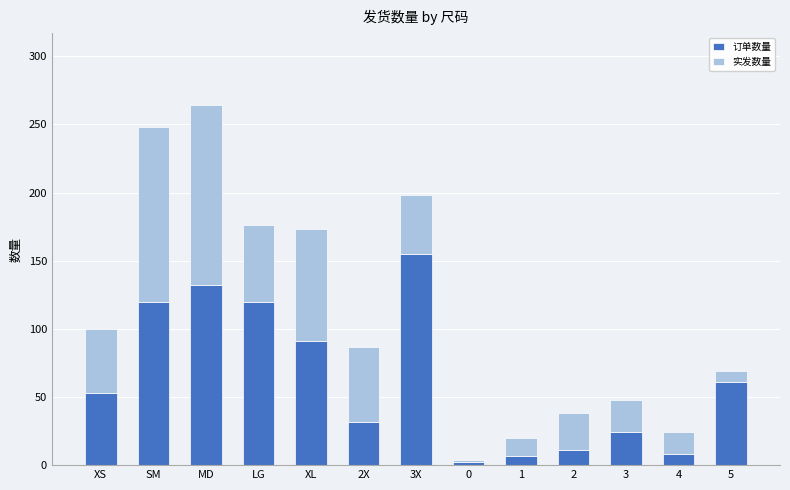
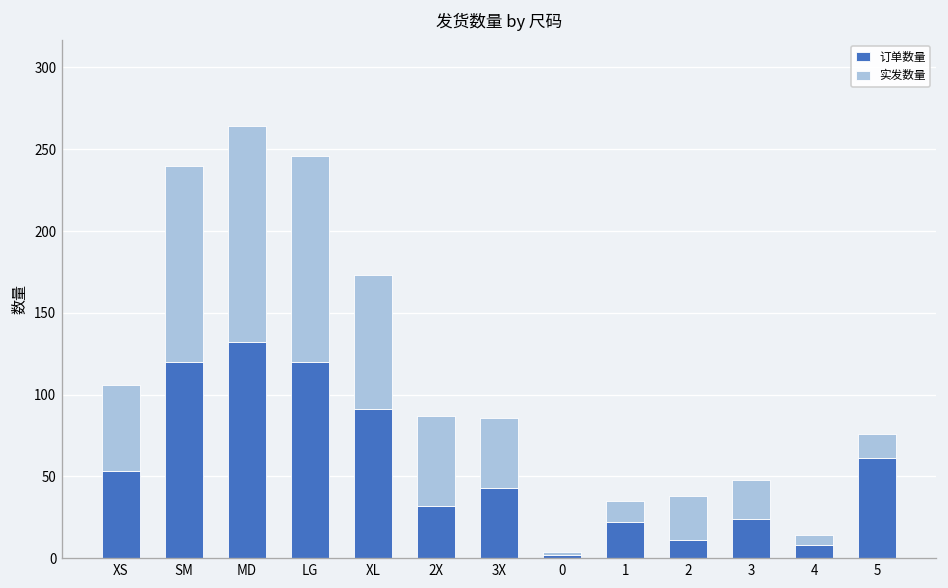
  {
    "订单数量": {
      "XS": 53,
      "SM": 120,
      "MD": 132,
      "LG": 120,
      "XL": 91,
      "2X": 32,
-     "3X": 155,
+     "3X": 43,
      "0": 2,
-     "1": 7,
+     "1": 22,
      "2": 11,
      "3": 24,
      "4": 8,
      "5": 61
    },
    "实发数量": {
-     "XS": 47,
-     "SM": 128,
+     "XS": 53,
+     "SM": 120,
      "MD": 132,
-     "LG": 56,
+     "LG": 126,
      "XL": 82,
      "2X": 55,
      "3X": 43,
      "0": 2,
      "1": 13,
      "2": 27,
      "3": 24,
-     "4": 16,
-     "5": 8
+     "4": 6,
+     "5": 15
    }
  }
